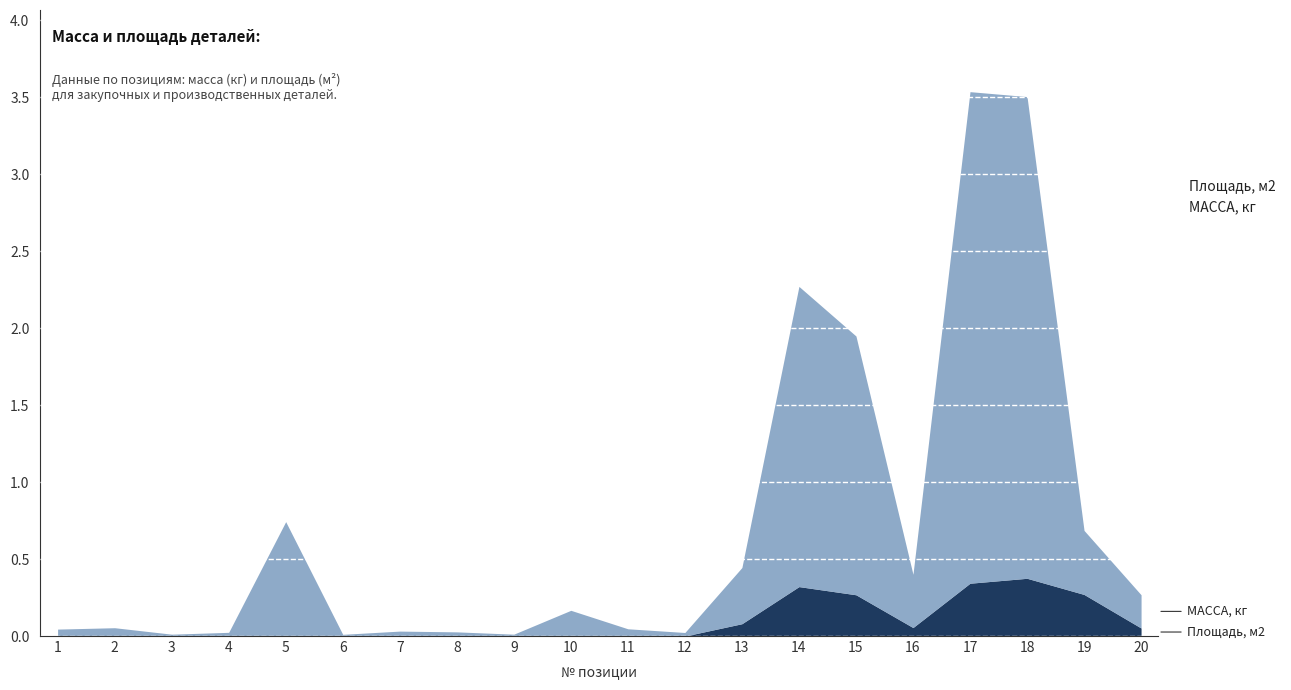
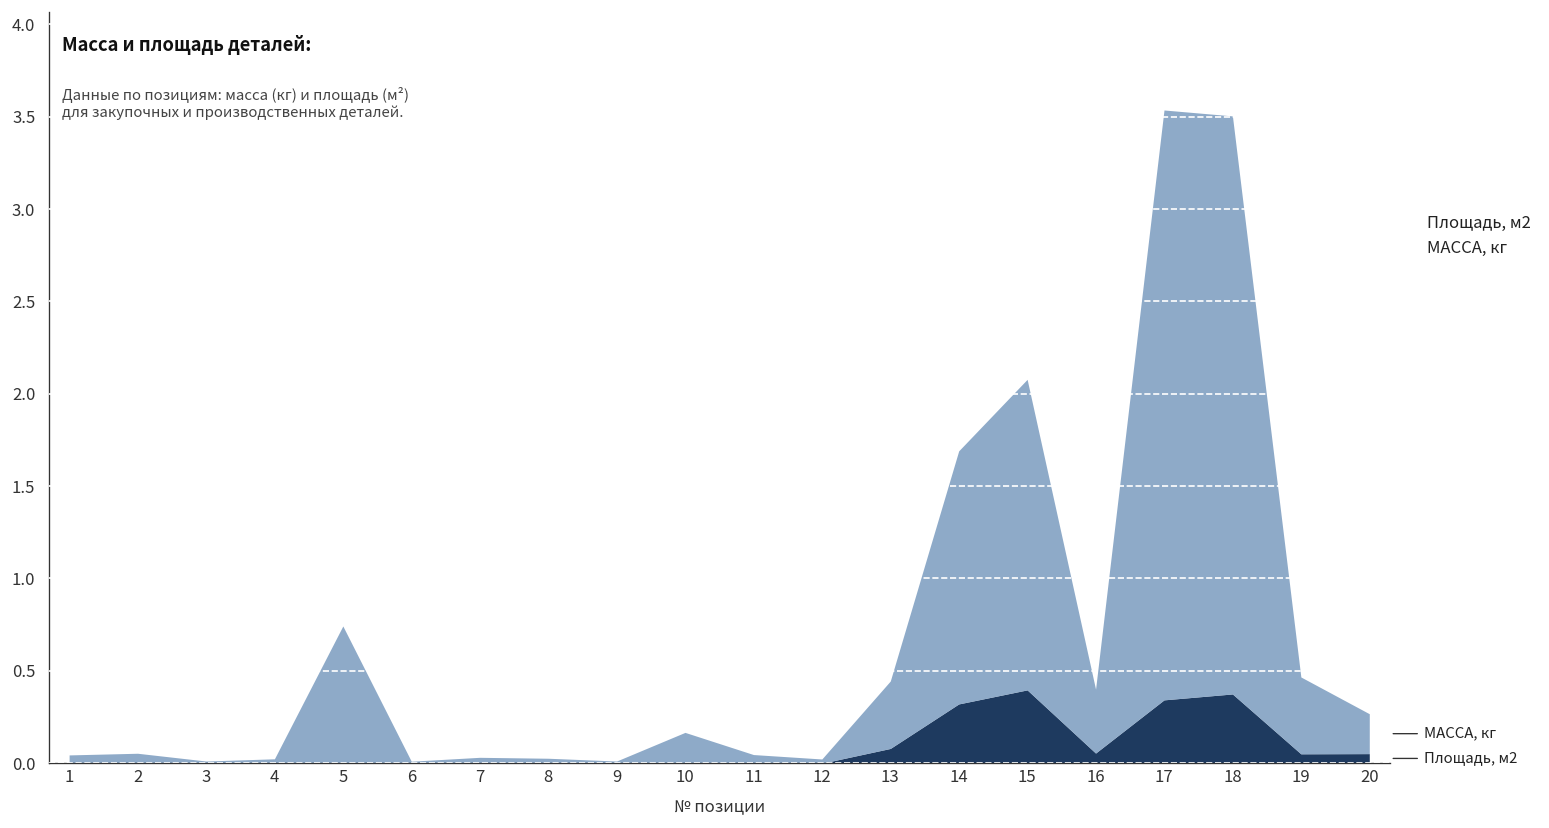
  {
    "Площадь, м2": {
      "1": 0.00,
      "2": 0.00,
      "4": 0.00,
      "5": 0.00,
      "7": 0.00,
      "8": 0.00,
      "10": 0.00,
      "11": 0.00,
      "12": 0.00,
      "13": 0.08,
      "14": 0.32,
-     "15": 0.27,
+     "15": 0.40,
      "16": 0.06,
      "17": 0.34,
      "18": 0.38,
-     "19": 0.27,
+     "19": 0.05,
      "20": 0.05
    },
    "МАССА, кг": {
      "1": 0.05,
      "2": 0.05,
      "4": 0.02,
      "5": 0.74,
      "7": 0.03,
      "8": 0.03,
      "10": 0.17,
      "11": 0.05,
      "12": 0.02,
      "13": 0.37,
-     "14": 1.95,
+     "14": 1.37,
      "15": 1.68,
      "16": 0.35,
      "17": 3.19,
      "18": 3.13,
      "19": 0.42,
      "20": 0.22
    }
  }
